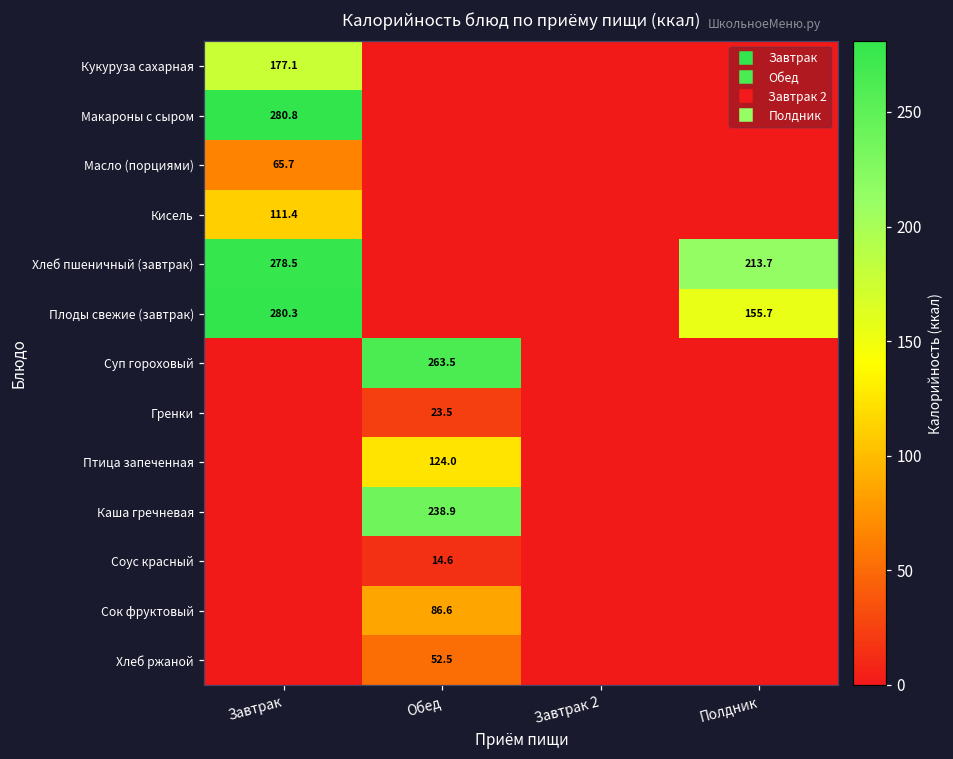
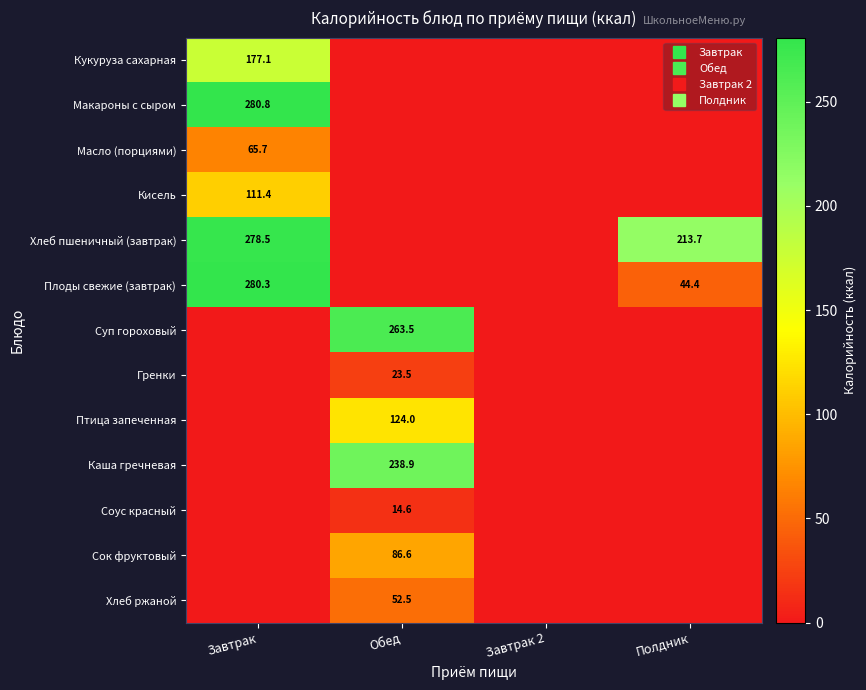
  {
    "Кукуруза сахарная": {
      "Завтрак": 177.1
    },
    "Макароны с сыром": {
      "Завтрак": 280.8
    },
    "Масло (порциями)": {
      "Завтрак": 65.7
    },
    "Кисель": {
      "Завтрак": 111.4
    },
    "Хлеб пшеничный (завтрак)": {
      "Завтрак": 278.5,
      "Полдник": 213.7
    },
    "Плоды свежие (завтрак)": {
      "Завтрак": 280.3,
-     "Полдник": 155.7
+     "Полдник": 44.4
    },
    "Суп гороховый": {
      "Обед": 263.5
    },
    "Гренки": {
      "Обед": 23.5
    },
    "Птица запеченная": {
      "Обед": 124.0
    },
    "Каша гречневая": {
      "Обед": 238.9
    },
    "Соус красный": {
      "Обед": 14.6
    },
    "Сок фруктовый": {
      "Обед": 86.6
    },
    "Хлеб ржаной": {
      "Обед": 52.5
    }
  }
